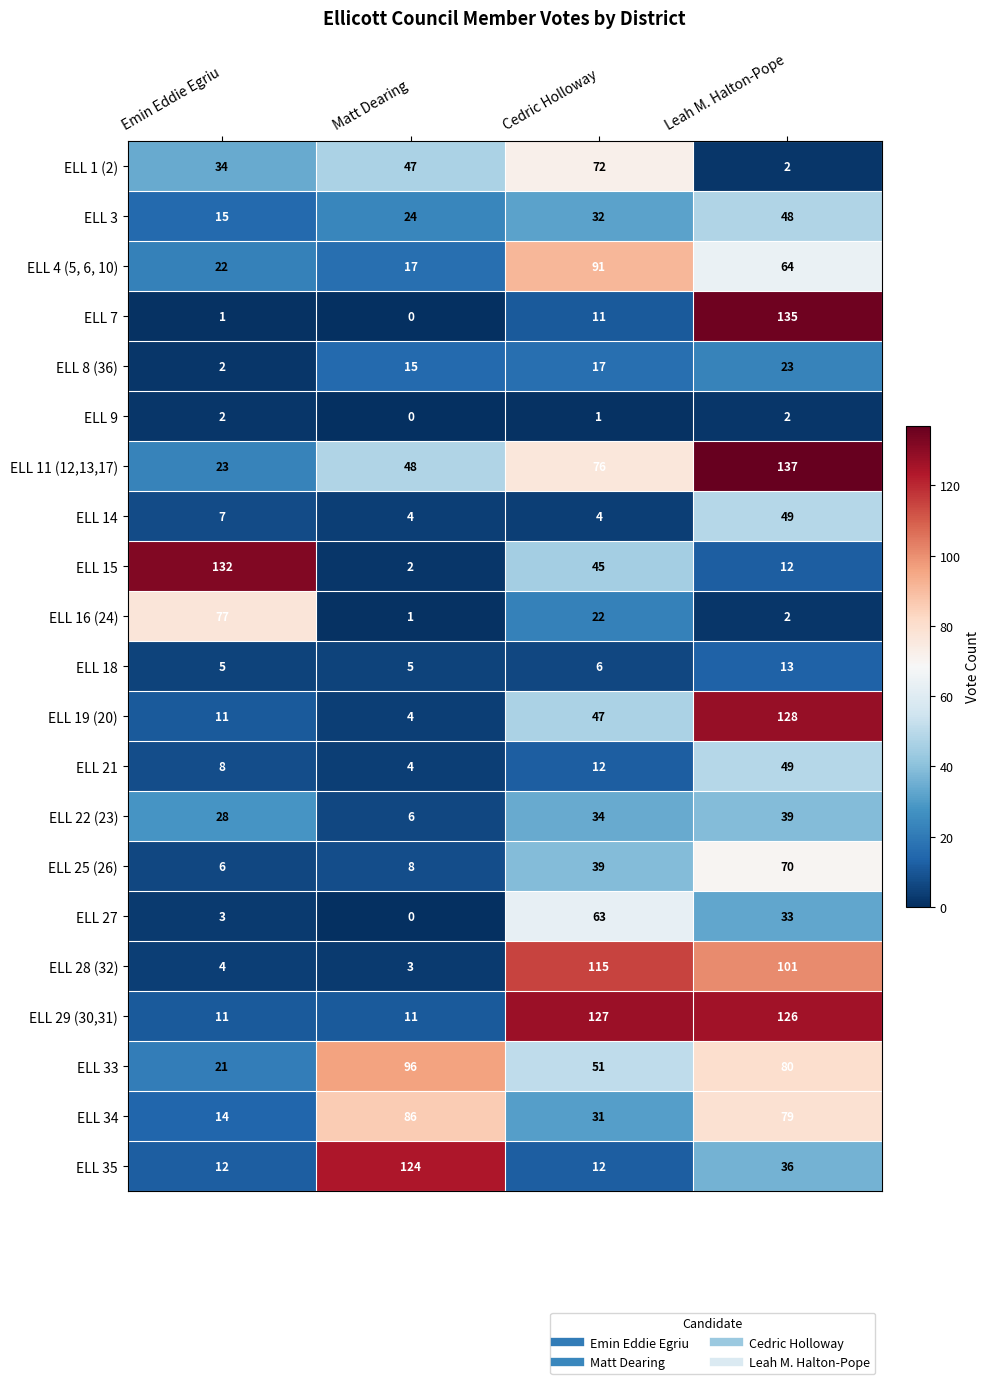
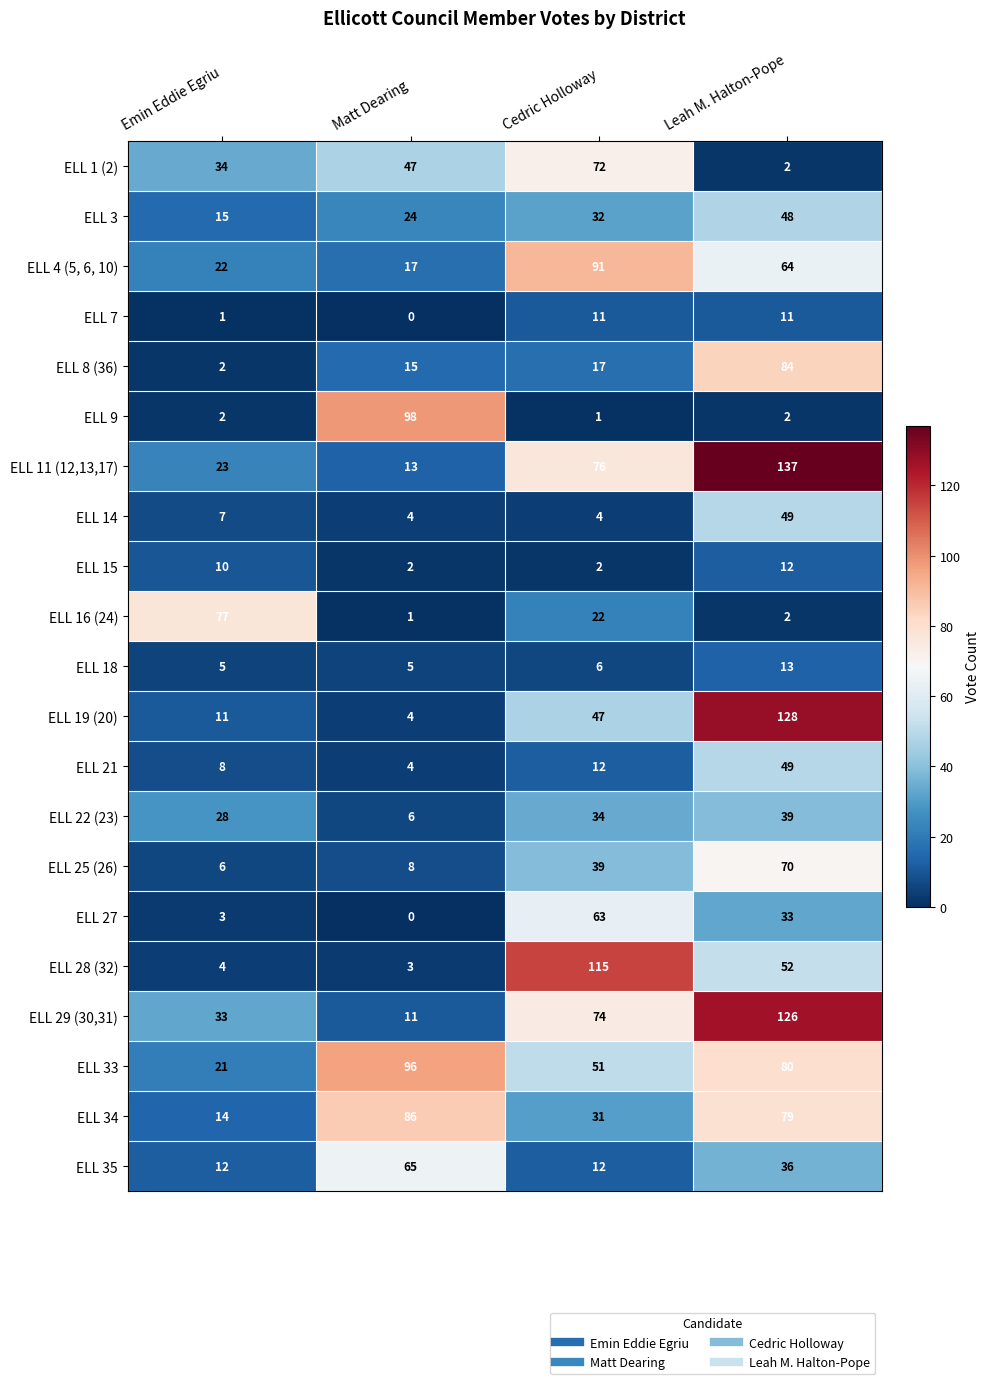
  {
    "ELL 1 (2)": {
      "Emin Eddie Egriu": 34,
      "Matt Dearing": 47,
      "Cedric Holloway": 72,
      "Leah M. Halton-Pope": 2
    },
    "ELL 3": {
      "Emin Eddie Egriu": 15,
      "Matt Dearing": 24,
      "Cedric Holloway": 32,
      "Leah M. Halton-Pope": 48
    },
    "ELL 4 (5, 6, 10)": {
      "Emin Eddie Egriu": 22,
      "Matt Dearing": 17,
      "Cedric Holloway": 91,
      "Leah M. Halton-Pope": 64
    },
    "ELL 7": {
      "Emin Eddie Egriu": 1,
      "Matt Dearing": 0,
      "Cedric Holloway": 11,
-     "Leah M. Halton-Pope": 135
+     "Leah M. Halton-Pope": 11
    },
    "ELL 8 (36)": {
      "Emin Eddie Egriu": 2,
      "Matt Dearing": 15,
      "Cedric Holloway": 17,
-     "Leah M. Halton-Pope": 23
+     "Leah M. Halton-Pope": 84
    },
    "ELL 9": {
      "Emin Eddie Egriu": 2,
-     "Matt Dearing": 0,
+     "Matt Dearing": 98,
      "Cedric Holloway": 1,
      "Leah M. Halton-Pope": 2
    },
    "ELL 11 (12,13,17)": {
      "Emin Eddie Egriu": 23,
-     "Matt Dearing": 48,
+     "Matt Dearing": 13,
      "Leah M. Halton-Pope": 137
    },
    "ELL 14": {
      "Emin Eddie Egriu": 7,
      "Matt Dearing": 4,
      "Cedric Holloway": 4,
      "Leah M. Halton-Pope": 49
    },
    "ELL 15": {
-     "Emin Eddie Egriu": 132,
+     "Emin Eddie Egriu": 10,
      "Matt Dearing": 2,
-     "Cedric Holloway": 45,
+     "Cedric Holloway": 2,
      "Leah M. Halton-Pope": 12
    },
    "ELL 16 (24)": {
      "Matt Dearing": 1,
      "Cedric Holloway": 22,
      "Leah M. Halton-Pope": 2
    },
    "ELL 18": {
      "Emin Eddie Egriu": 5,
      "Matt Dearing": 5,
      "Cedric Holloway": 6,
      "Leah M. Halton-Pope": 13
    },
    "ELL 19 (20)": {
      "Emin Eddie Egriu": 11,
      "Matt Dearing": 4,
      "Cedric Holloway": 47,
      "Leah M. Halton-Pope": 128
    },
    "ELL 21": {
      "Emin Eddie Egriu": 8,
      "Matt Dearing": 4,
      "Cedric Holloway": 12,
      "Leah M. Halton-Pope": 49
    },
    "ELL 22 (23)": {
      "Emin Eddie Egriu": 28,
      "Matt Dearing": 6,
      "Cedric Holloway": 34,
      "Leah M. Halton-Pope": 39
    },
    "ELL 25 (26)": {
      "Emin Eddie Egriu": 6,
      "Matt Dearing": 8,
      "Cedric Holloway": 39,
      "Leah M. Halton-Pope": 70
    },
    "ELL 27": {
      "Emin Eddie Egriu": 3,
      "Matt Dearing": 0,
      "Cedric Holloway": 63,
      "Leah M. Halton-Pope": 33
    },
    "ELL 28 (32)": {
      "Emin Eddie Egriu": 4,
      "Matt Dearing": 3,
      "Cedric Holloway": 115,
-     "Leah M. Halton-Pope": 101
+     "Leah M. Halton-Pope": 52
    },
    "ELL 29 (30,31)": {
-     "Emin Eddie Egriu": 11,
+     "Emin Eddie Egriu": 33,
      "Matt Dearing": 11,
-     "Cedric Holloway": 127,
+     "Cedric Holloway": 74,
      "Leah M. Halton-Pope": 126
    },
    "ELL 33": {
      "Emin Eddie Egriu": 21,
      "Matt Dearing": 96,
      "Cedric Holloway": 51,
      "Leah M. Halton-Pope": 80
    },
    "ELL 34": {
      "Emin Eddie Egriu": 14,
      "Matt Dearing": 86,
      "Cedric Holloway": 31
    },
    "ELL 35": {
      "Emin Eddie Egriu": 12,
-     "Matt Dearing": 124,
+     "Matt Dearing": 65,
      "Cedric Holloway": 12,
      "Leah M. Halton-Pope": 36
    }
  }
